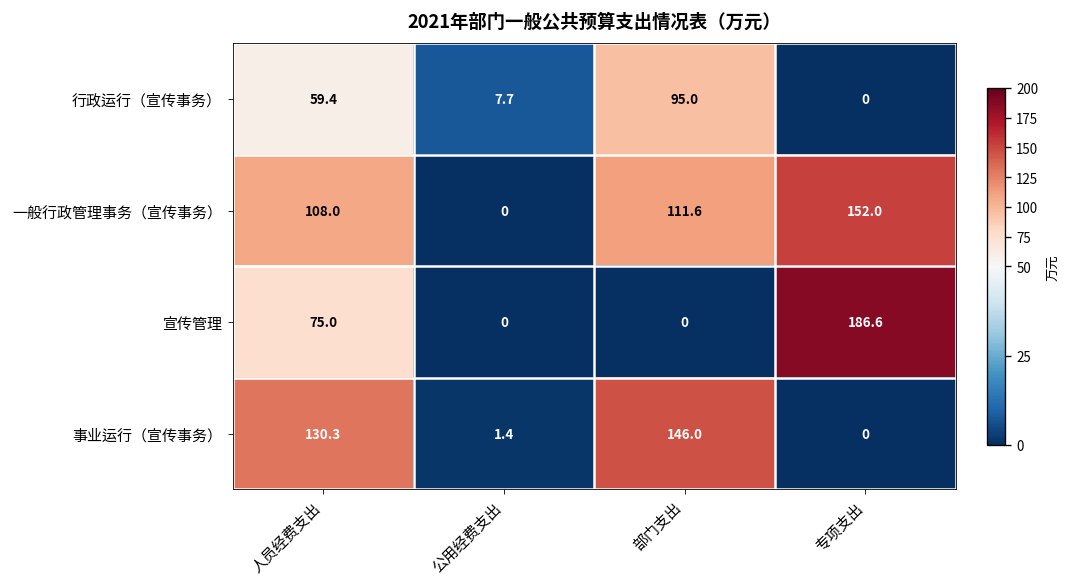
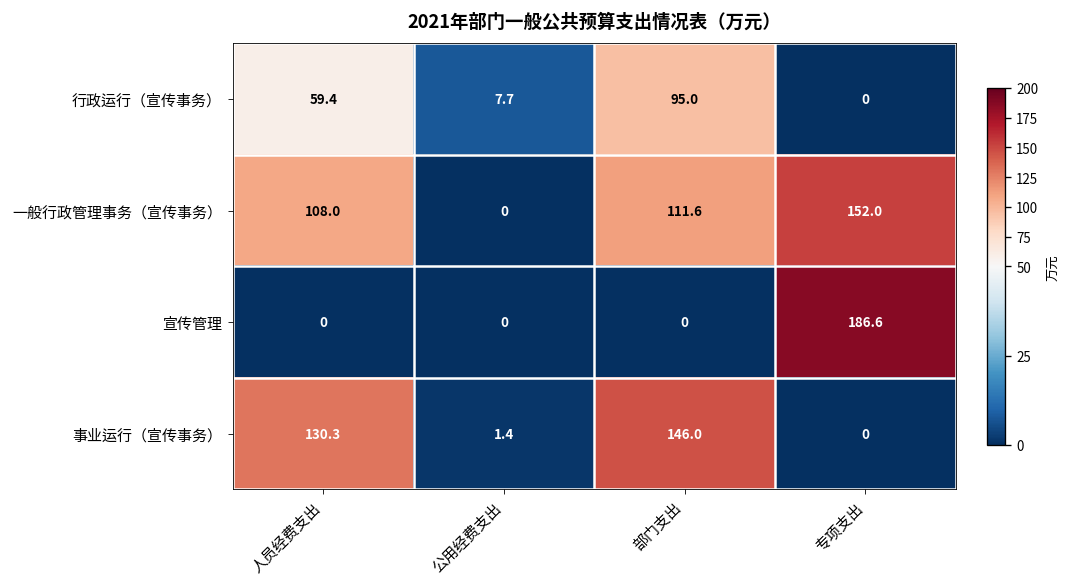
  {
    "行政运行（宣传事务）": {
      "人员经费支出": 59.4,
      "公用经费支出": 7.7,
      "部门支出": 95.0,
      "专项支出": 0
    },
    "一般行政管理事务（宣传事务）": {
      "人员经费支出": 108.0,
      "公用经费支出": 0,
      "部门支出": 111.6,
      "专项支出": 152.0
    },
    "宣传管理": {
-     "人员经费支出": 75.0,
+     "人员经费支出": 0,
      "公用经费支出": 0,
      "部门支出": 0,
      "专项支出": 186.6
    },
    "事业运行（宣传事务）": {
      "人员经费支出": 130.3,
      "公用经费支出": 1.4,
      "部门支出": 146.0,
      "专项支出": 0
    }
  }
